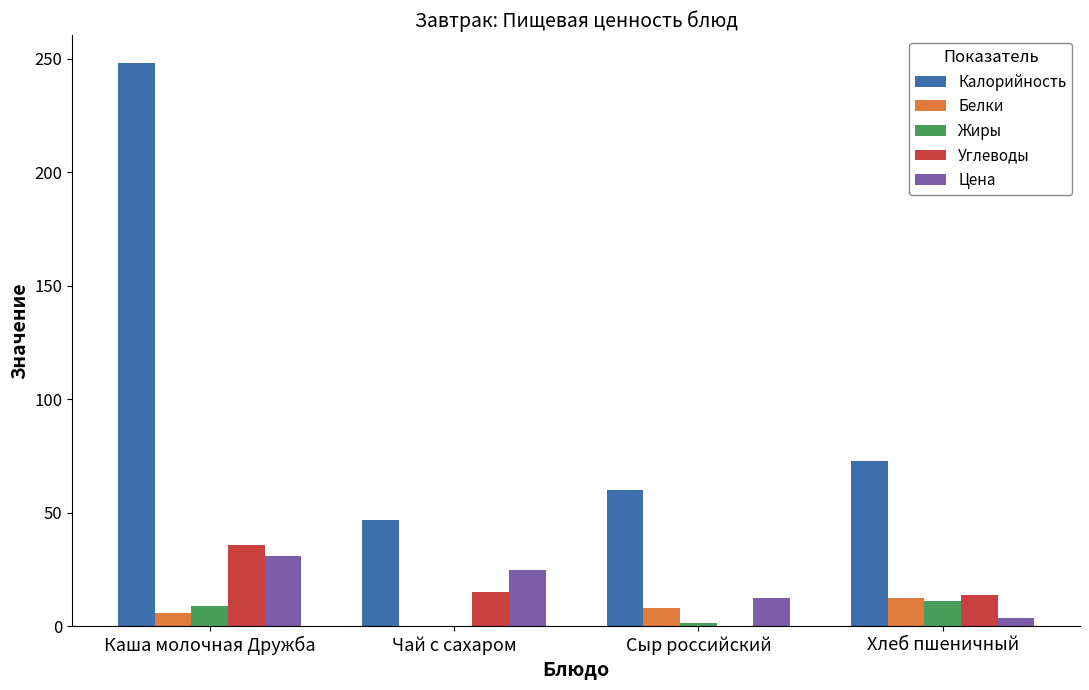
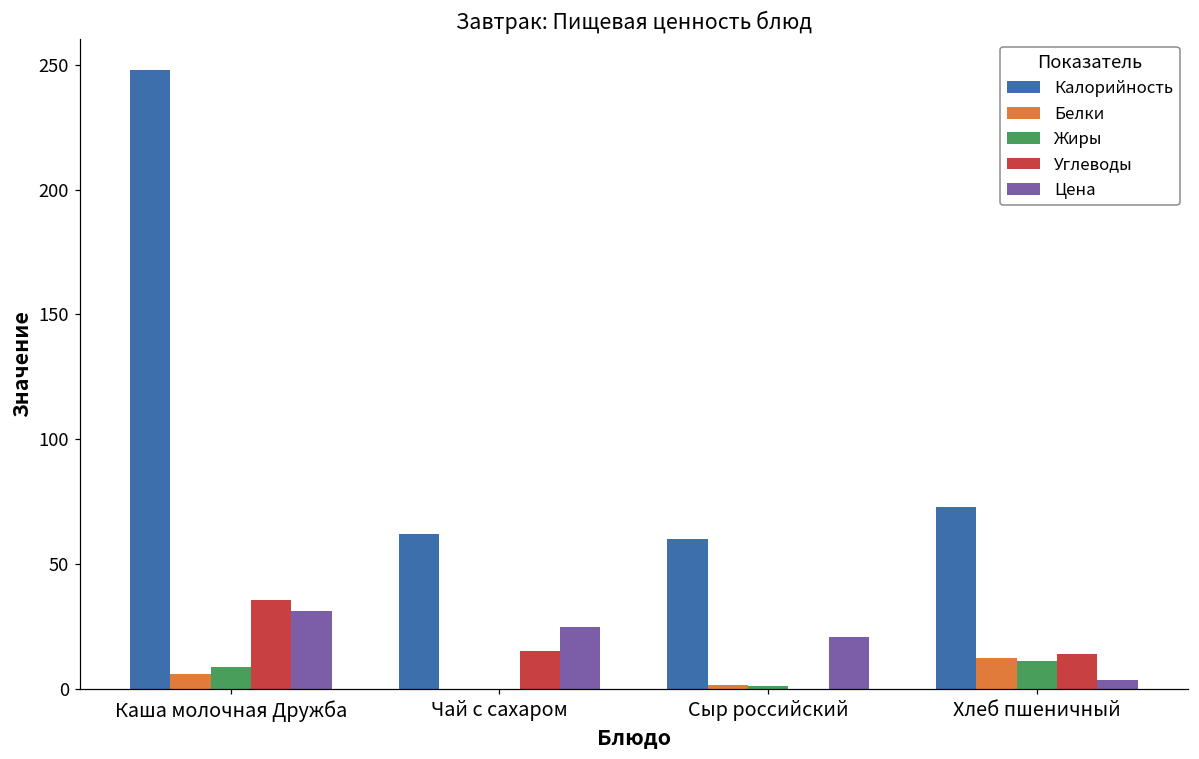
  {
    "Калорийность": {
      "Каша молочная Дружба": 248,
-     "Чай с сахаром": 47,
+     "Чай с сахаром": 62,
      "Сыр российский": 60,
      "Хлеб пшеничный": 73
    },
    "Белки": {
      "Каша молочная Дружба": 6,
-     "Сыр российский": 8,
+     "Сыр российский": 2,
      "Хлеб пшеничный": 13
    },
    "Жиры": {
      "Каша молочная Дружба": 9,
      "Чай с сахаром": 0,
      "Сыр российский": 1,
      "Хлеб пшеничный": 11
    },
    "Углеводы": {
      "Каша молочная Дружба": 36,
      "Чай с сахаром": 15,
      "Сыр российский": 0,
      "Хлеб пшеничный": 14
    },
    "Цена": {
      "Каша молочная Дружба": 31,
      "Чай с сахаром": 25,
-     "Сыр российский": 13,
+     "Сыр российский": 21,
      "Хлеб пшеничный": 4
    }
  }
